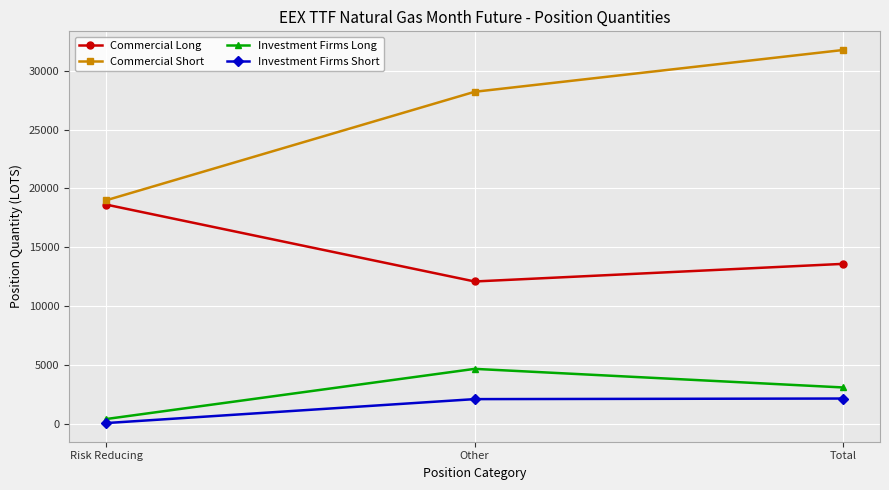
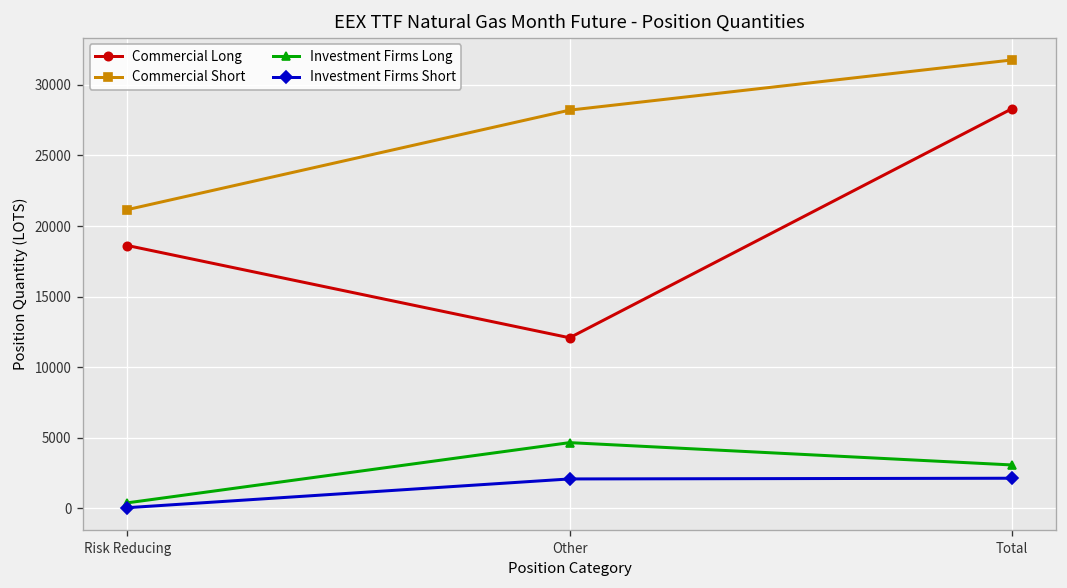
  {
    "Commercial Long": {
      "Risk Reducing": 18600,
      "Other": 12100,
-     "Total": 13600
+     "Total": 28300
    },
    "Commercial Short": {
-     "Risk Reducing": 19000,
+     "Risk Reducing": 21200,
      "Other": 28200,
      "Total": 31800
    },
    "Investment Firms Long": {
      "Risk Reducing": 400,
      "Other": 4700,
      "Total": 3100
    },
    "Investment Firms Short": {
      "Risk Reducing": 100,
      "Other": 2100,
      "Total": 2100
    }
  }
